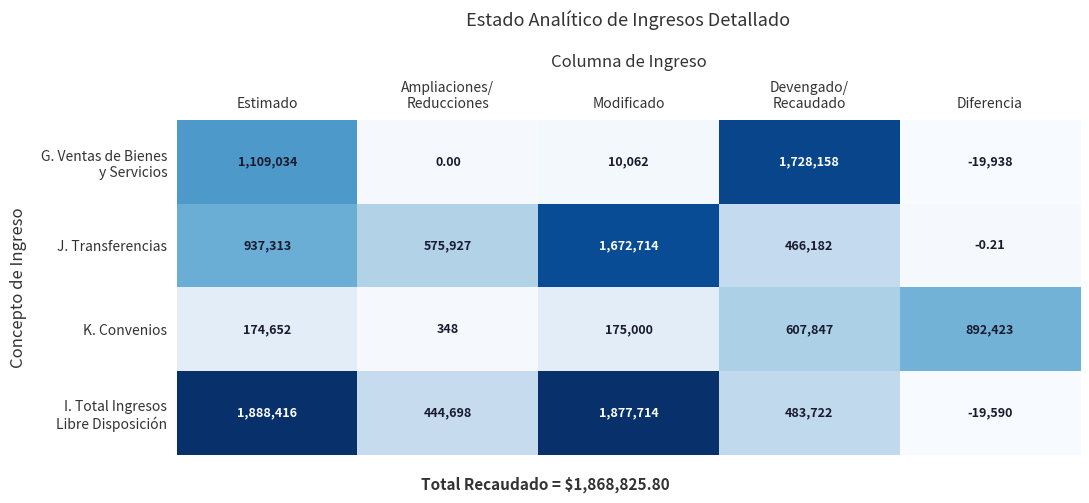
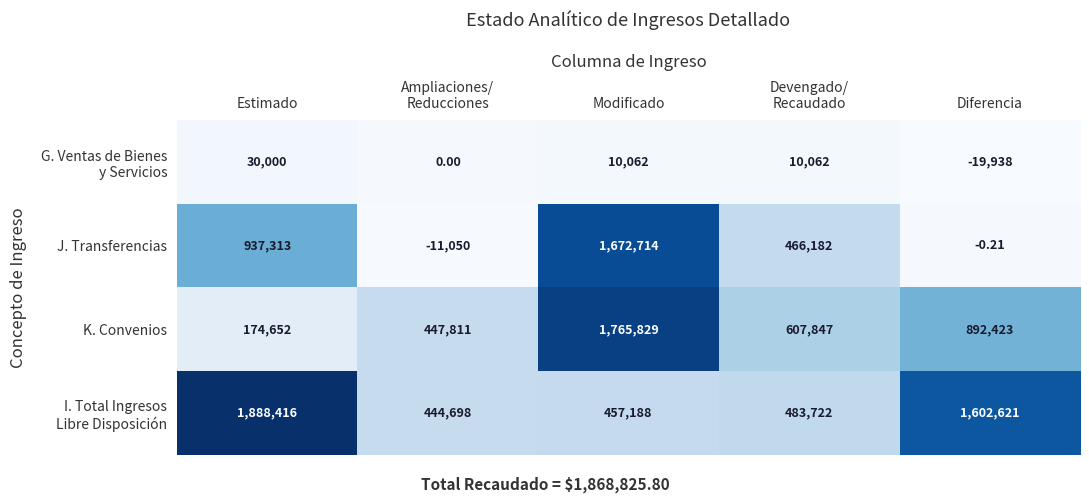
  {
    "G. Ventas de Bienes y Servicios": {
-     "Estimado": "1,109,034",
+     "Estimado": "30,000",
      "Ampliaciones/ Reducciones": "0.00",
      "Modificado": "10,062",
-     "Devengado/ Recaudado": "1,728,158",
+     "Devengado/ Recaudado": "10,062",
      "Diferencia": "-19,938"
    },
    "J. Transferencias": {
      "Estimado": "937,313",
-     "Ampliaciones/ Reducciones": "575,927",
+     "Ampliaciones/ Reducciones": "-11,050",
      "Modificado": "1,672,714",
      "Devengado/ Recaudado": "466,182",
      "Diferencia": "-0.21"
    },
    "K. Convenios": {
      "Estimado": "174,652",
-     "Ampliaciones/ Reducciones": "348",
-     "Modificado": "175,000",
+     "Ampliaciones/ Reducciones": "447,811",
+     "Modificado": "1,765,829",
      "Devengado/ Recaudado": "607,847",
      "Diferencia": "892,423"
    },
    "I. Total Ingresos Libre Disposición": {
      "Estimado": "1,888,416",
      "Ampliaciones/ Reducciones": "444,698",
-     "Modificado": "1,877,714",
+     "Modificado": "457,188",
      "Devengado/ Recaudado": "483,722",
-     "Diferencia": "-19,590"
+     "Diferencia": "1,602,621"
    }
  }
